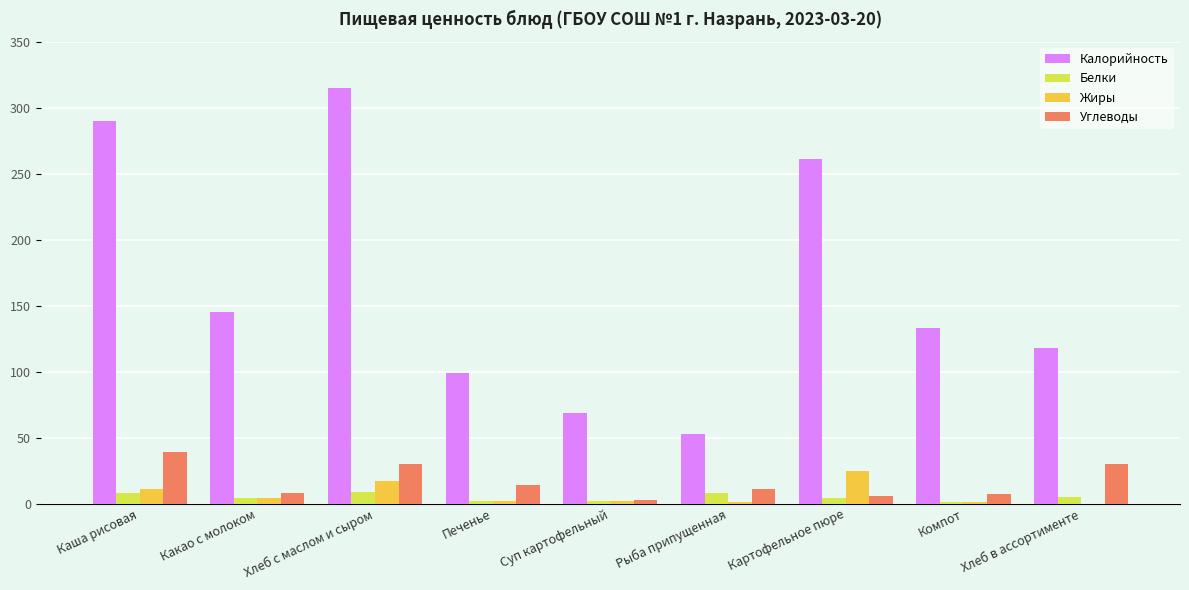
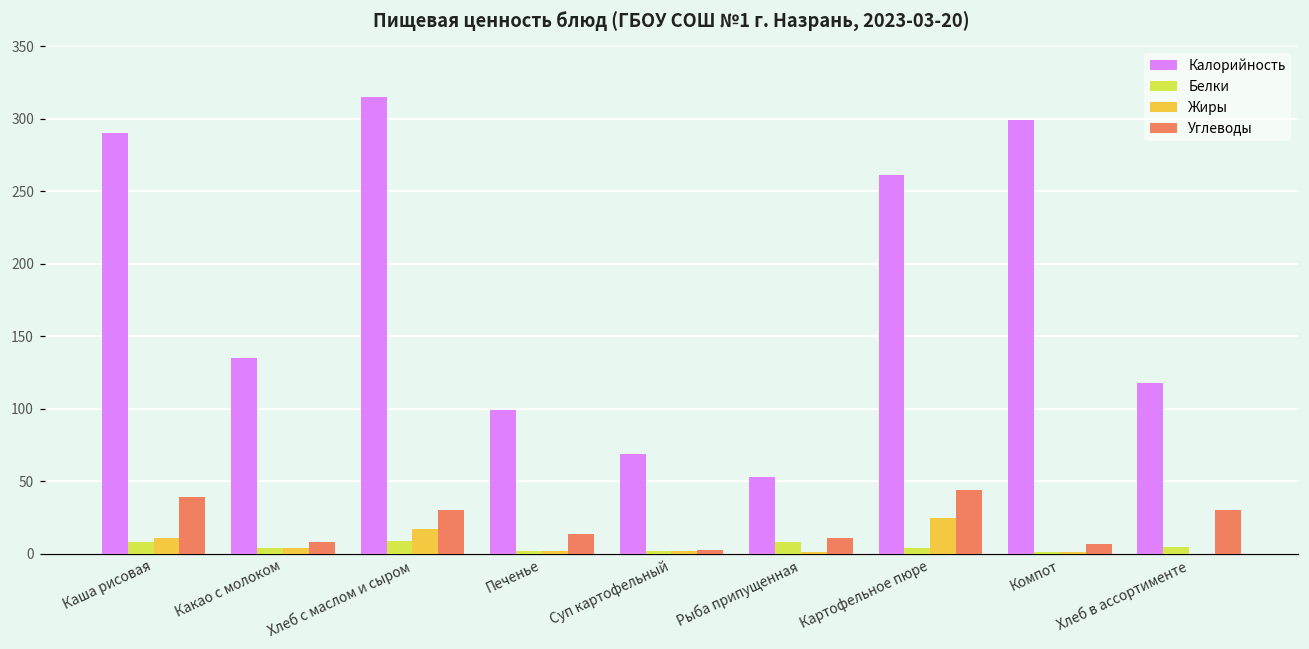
  {
    "Калорийность": {
      "Каша рисовая": 290,
-     "Какао с молоком": 145,
+     "Какао с молоком": 135,
      "Хлеб с маслом и сыром": 315,
      "Печенье": 99,
      "Суп картофельный": 69,
      "Рыба припущенная": 53,
      "Картофельное пюре": 261,
-     "Компот": 133,
+     "Компот": 299,
      "Хлеб в ассортименте": 118
    },
    "Углеводы": {
      "Каша рисовая": 39,
      "Какао с молоком": 8,
      "Хлеб с маслом и сыром": 30,
      "Печенье": 14,
      "Суп картофельный": 3,
      "Рыба припущенная": 11,
-     "Картофельное пюре": 6,
+     "Картофельное пюре": 44,
      "Компот": 7,
      "Хлеб в ассортименте": 30
    }
  }
